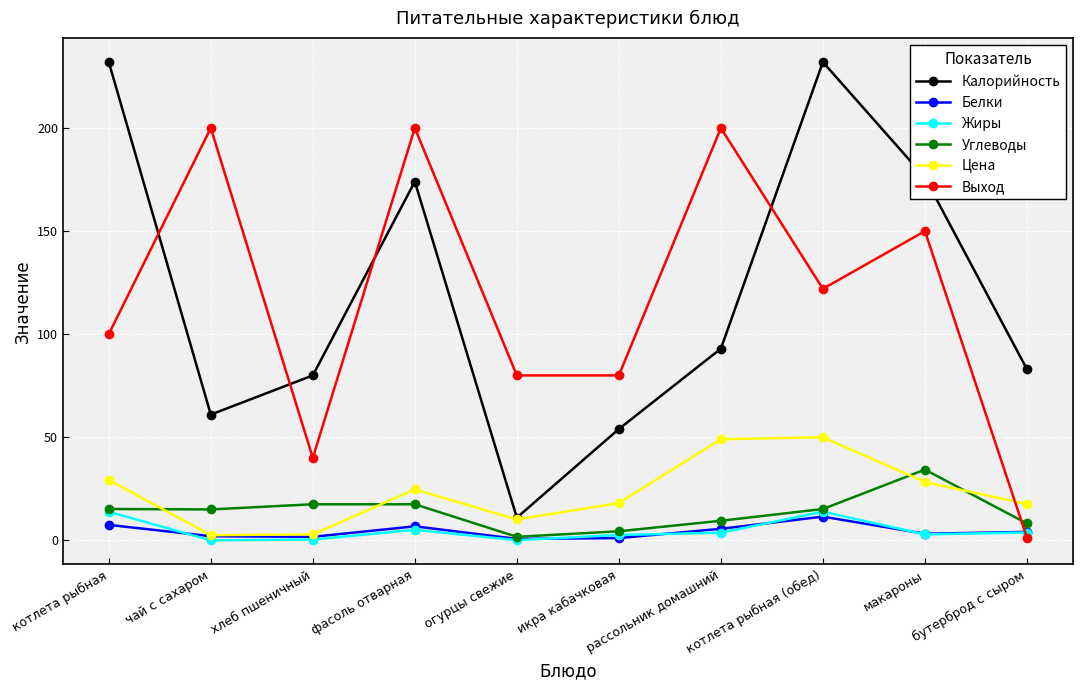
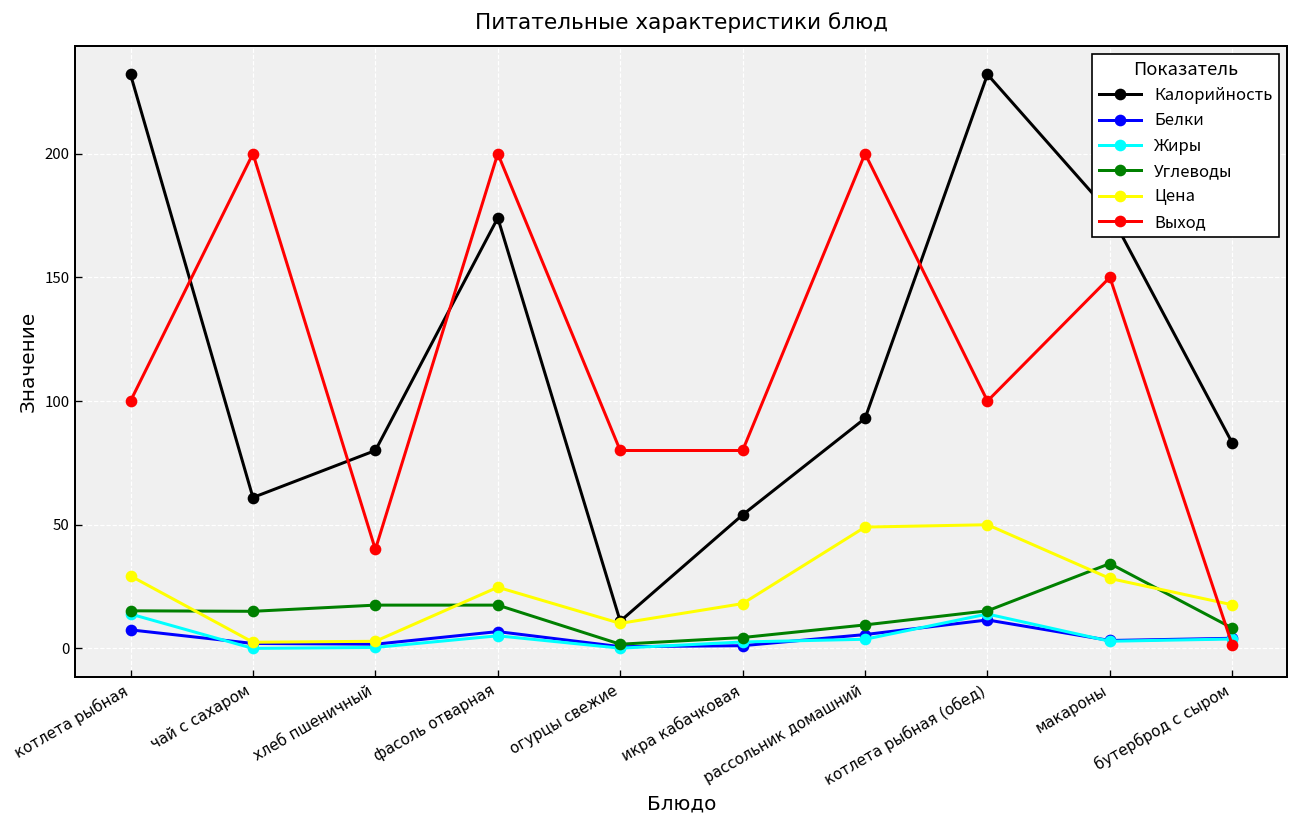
  {
    "Калорийность": {
      "котлета рыбная": 232,
      "чай с сахаром": 61,
      "хлеб пшеничный": 80,
      "фасоль отварная": 174,
      "икра кабачковая": 54,
      "рассольник домашний": 93,
      "котлета рыбная (обед)": 232,
      "бутерброд с сыром": 83
    },
    "Белки": {
      "котлета рыбная": 8,
      "фасоль отварная": 7,
      "икра кабачковая": 1,
      "рассольник домашний": 6,
      "котлета рыбная (обед)": 12
    },
    "Жиры": {
      "котлета рыбная": 14,
      "чай с сахаром": 0,
      "хлеб пшеничный": 0,
      "фасоль отварная": 5,
      "икра кабачковая": 3,
      "рассольник домашний": 4,
      "котлета рыбная (обед)": 14
    },
    "Углеводы": {
      "котлета рыбная": 15,
      "чай с сахаром": 15,
      "хлеб пшеничный": 18,
      "фасоль отварная": 18,
      "икра кабачковая": 4,
      "рассольник домашний": 10,
      "котлета рыбная (обед)": 15,
      "макароны": 34,
      "бутерброд с сыром": 8
    },
    "Цена": {
      "котлета рыбная": 29,
      "фасоль отварная": 25,
      "икра кабачковая": 18,
      "рассольник домашний": 49,
      "котлета рыбная (обед)": 50,
      "макароны": 28,
      "бутерброд с сыром": 18
    },
    "Выход": {
      "котлета рыбная": 100,
      "чай с сахаром": 200,
      "хлеб пшеничный": 40,
      "фасоль отварная": 200,
      "огурцы свежие": 80,
      "икра кабачковая": 80,
      "рассольник домашний": 200,
-     "котлета рыбная (обед)": 122,
+     "котлета рыбная (обед)": 100,
      "макароны": 150,
      "бутерброд с сыром": 1
    }
  }
